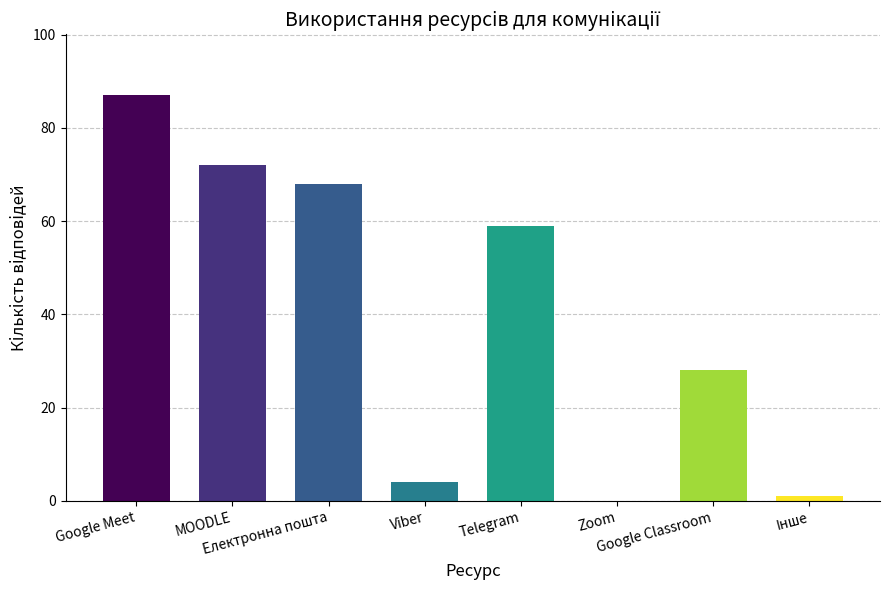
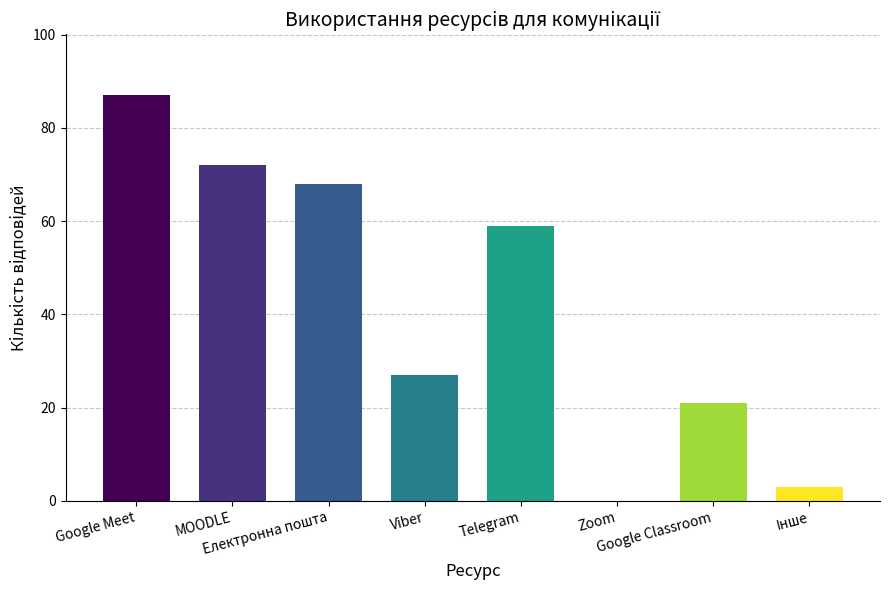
  {
    "Google Meet": 87,
    "MOODLE": 72,
    "Електронна пошта": 68,
-   "Viber": 4,
+   "Viber": 27,
    "Telegram": 59,
    "Zoom": 0,
-   "Google Classroom": 28,
-   "Інше": 1
+   "Google Classroom": 21,
+   "Інше": 3
  }
